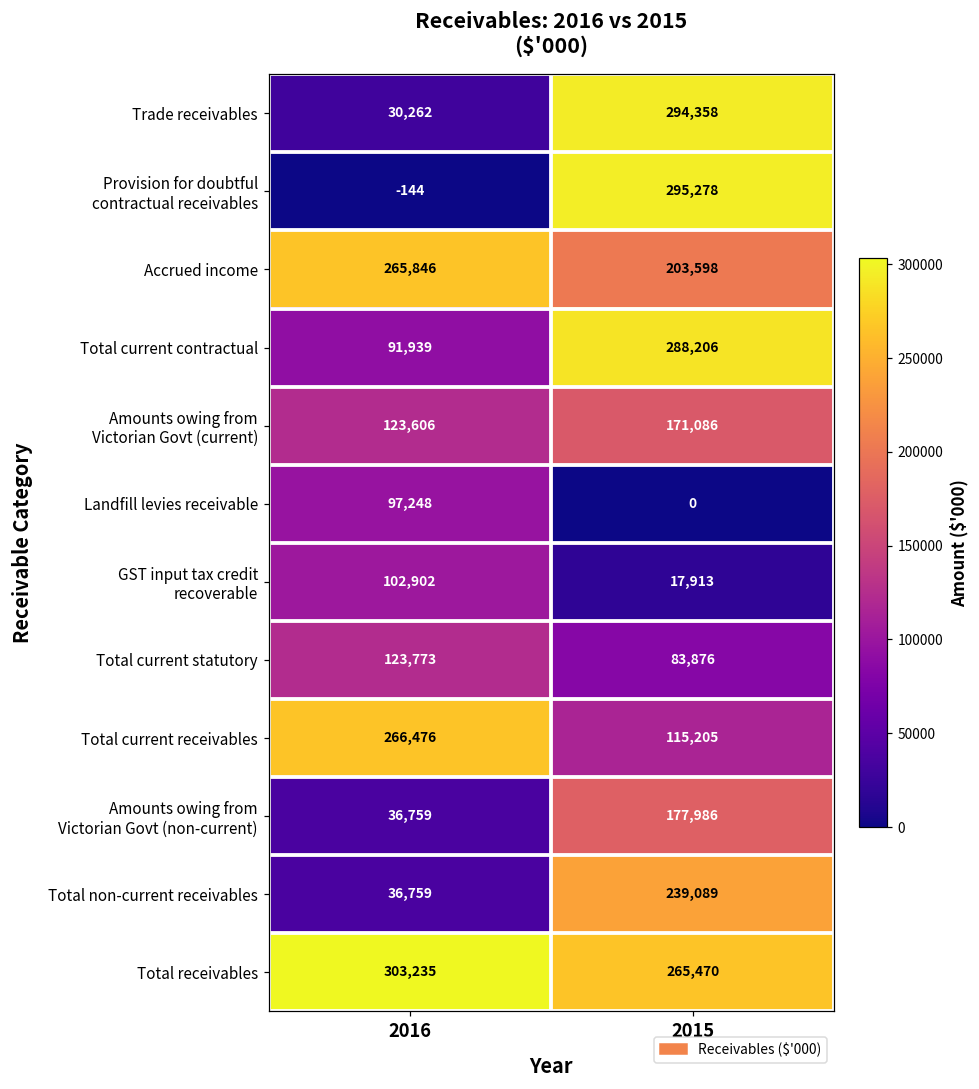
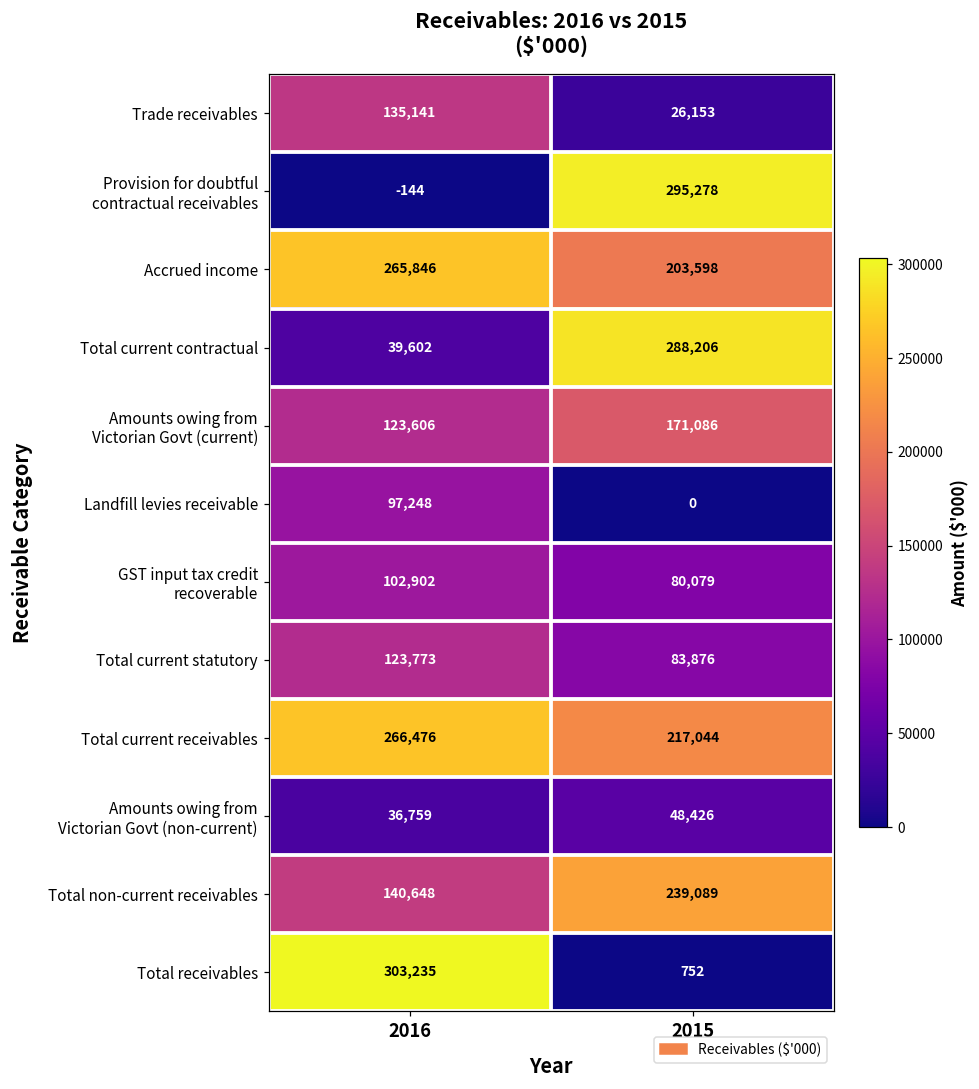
  {
    "Trade receivables": {
-     "2016": "30,262",
-     "2015": "294,358"
+     "2016": "135,141",
+     "2015": "26,153"
    },
    "Provision for doubtful contractual receivables": {
      "2016": "-144",
      "2015": "295,278"
    },
    "Accrued income": {
      "2016": "265,846",
      "2015": "203,598"
    },
    "Total current contractual": {
-     "2016": "91,939",
+     "2016": "39,602",
      "2015": "288,206"
    },
    "Amounts owing from Victorian Govt (current)": {
      "2016": "123,606",
      "2015": "171,086"
    },
    "Landfill levies receivable": {
      "2016": "97,248",
      "2015": "0"
    },
    "GST input tax credit recoverable": {
      "2016": "102,902",
-     "2015": "17,913"
+     "2015": "80,079"
    },
    "Total current statutory": {
      "2016": "123,773",
      "2015": "83,876"
    },
    "Total current receivables": {
      "2016": "266,476",
-     "2015": "115,205"
+     "2015": "217,044"
    },
    "Amounts owing from Victorian Govt (non-current)": {
      "2016": "36,759",
-     "2015": "177,986"
+     "2015": "48,426"
    },
    "Total non-current receivables": {
-     "2016": "36,759",
+     "2016": "140,648",
      "2015": "239,089"
    },
    "Total receivables": {
      "2016": "303,235",
-     "2015": "265,470"
+     "2015": "752"
    }
  }
